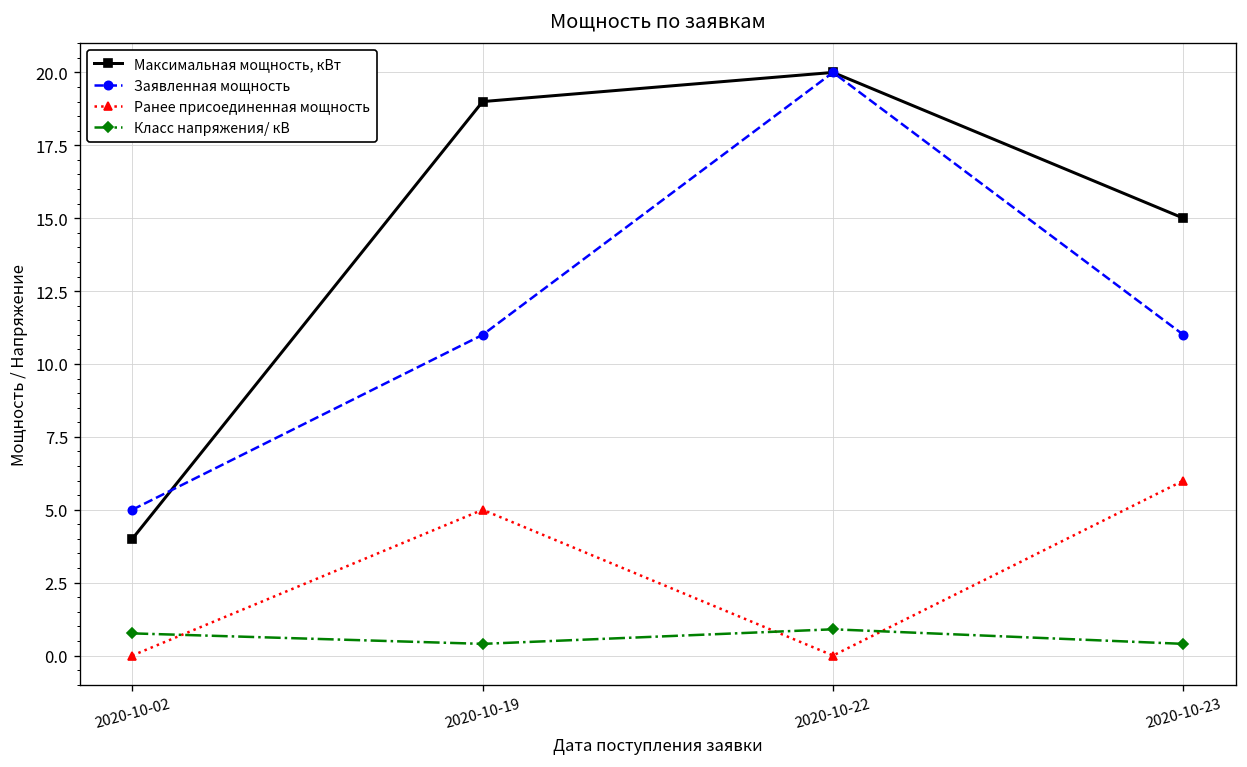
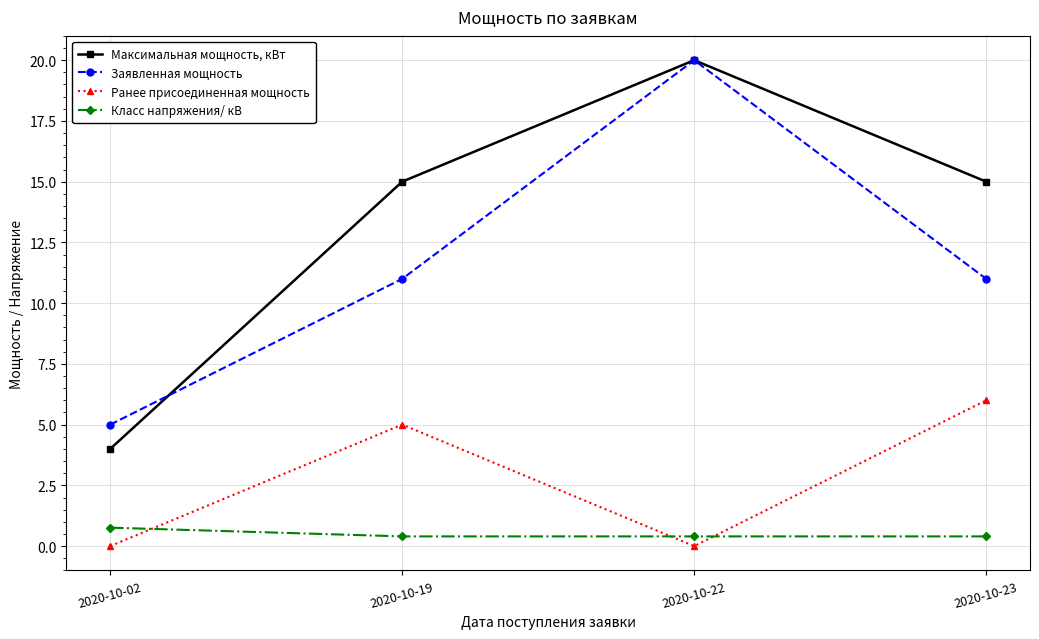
  {
    "Максимальная мощность, кВт": {
      "2020-10-02": 4,
-     "2020-10-19": 19,
+     "2020-10-19": 15,
      "2020-10-23": 15
    },
    "Заявленная мощность": {
      "2020-10-02": 5.0,
      "2020-10-19": 11.0,
      "2020-10-23": 11.0
    },
    "Ранее присоединенная мощность": {
      "2020-10-02": 0.0,
      "2020-10-19": 5.0,
      "2020-10-22": 0.0,
      "2020-10-23": 6.0
    },
    "Класс напряжения/ кВ": {
      "2020-10-02": 0.8,
      "2020-10-19": 0.4,
-     "2020-10-22": 0.9,
+     "2020-10-22": 0.4,
      "2020-10-23": 0.4
    }
  }
